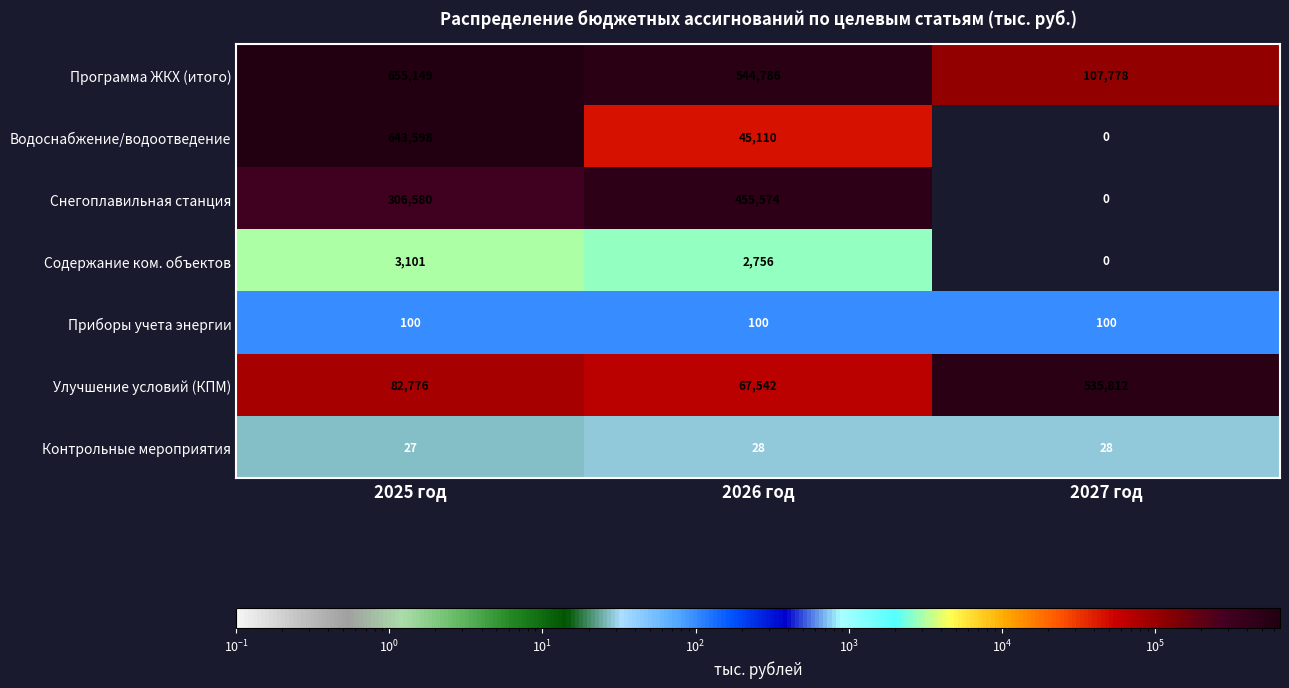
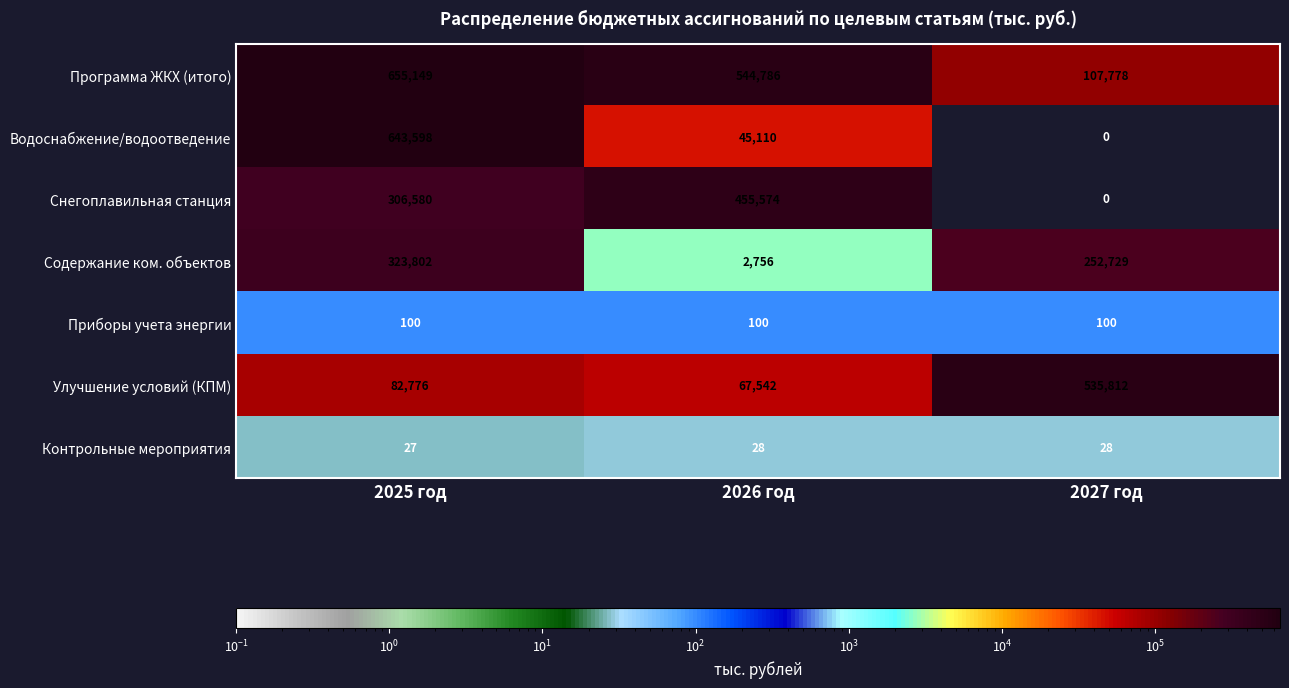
  {
    "Программа ЖКХ (итого)": {
      "2027 год": "107,778"
    },
    "Водоснабжение/водоотведение": {
      "2026 год": "45,110",
      "2027 год": "0"
    },
    "Снегоплавильная станция": {
      "2025 год": "306,580",
      "2027 год": "0"
    },
    "Содержание ком. объектов": {
-     "2025 год": "3,101",
+     "2025 год": "323,802",
      "2026 год": "2,756",
-     "2027 год": "0"
+     "2027 год": "252,729"
    },
    "Приборы учета энергии": {
      "2025 год": "100",
      "2026 год": "100",
      "2027 год": "100"
    },
    "Улучшение условий (КПМ)": {
      "2025 год": "82,776",
      "2026 год": "67,542"
    },
    "Контрольные мероприятия": {
      "2025 год": "27",
      "2026 год": "28",
      "2027 год": "28"
    }
  }
